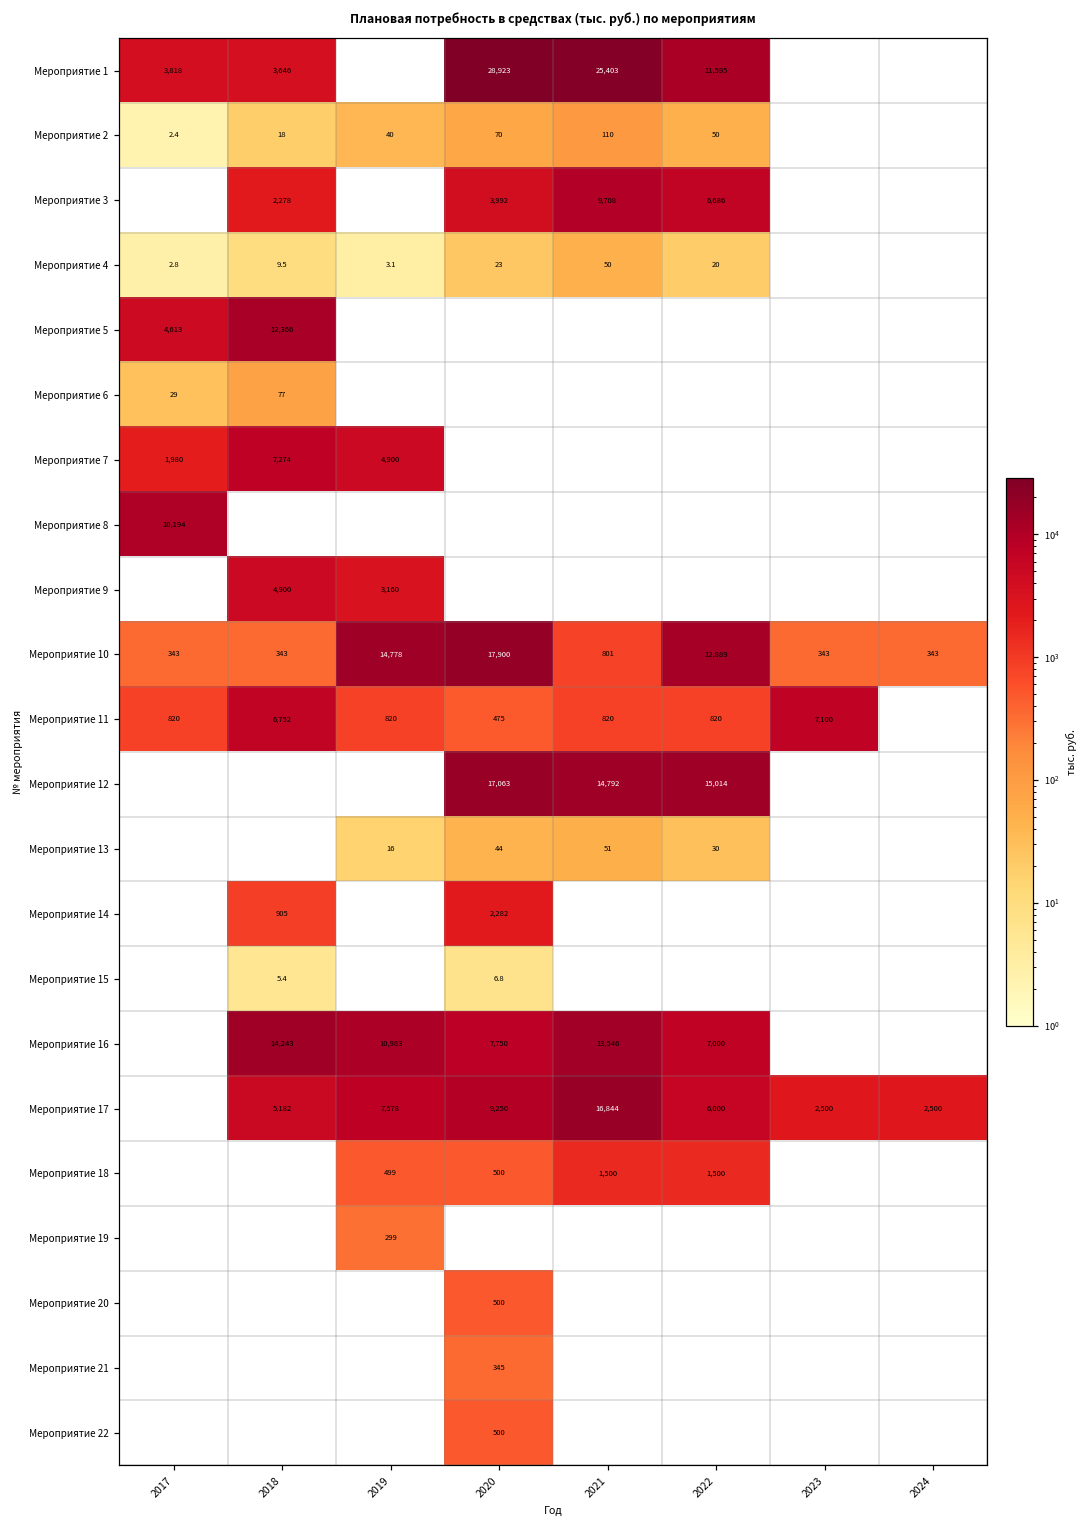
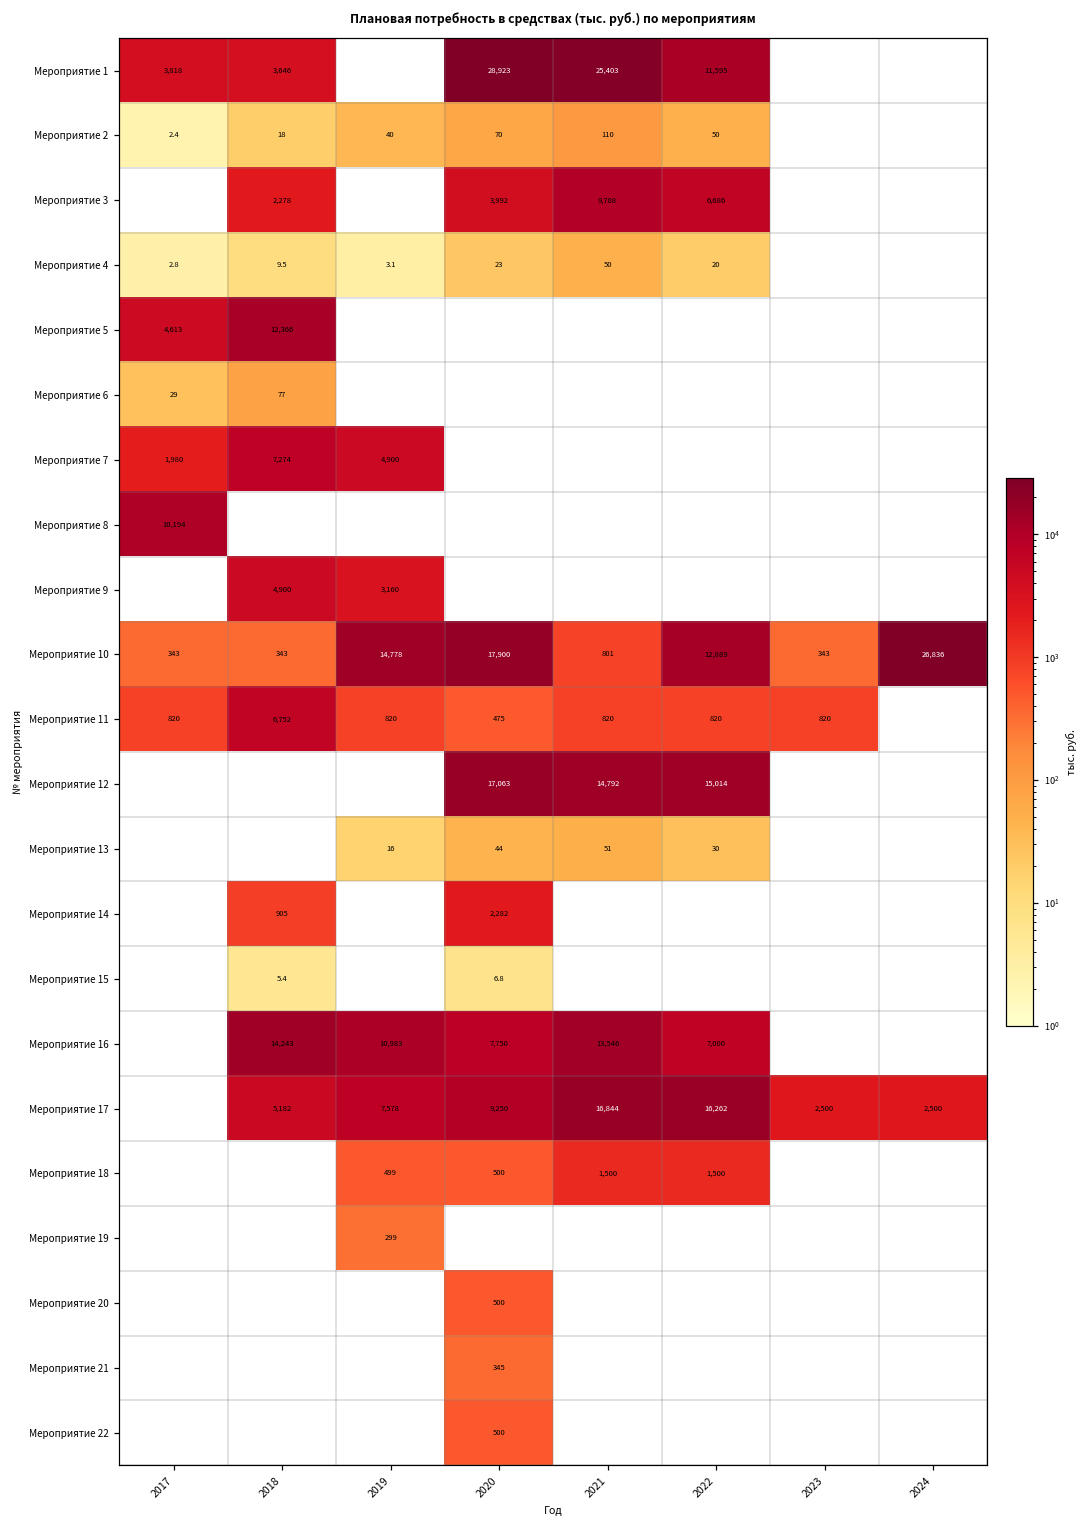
  {
    "Мероприятие 1": {
      "2017": "3,818",
      "2018": "3,646",
      "2020": "28,923",
      "2021": "25,403",
      "2022": "11,595"
    },
    "Мероприятие 2": {
      "2017": "2.4",
      "2018": "18",
      "2019": "40",
      "2020": "70",
      "2021": "110",
      "2022": "50"
    },
    "Мероприятие 3": {
      "2018": "2,278",
      "2020": "3,992",
      "2021": "9,708",
      "2022": "6,686"
    },
    "Мероприятие 4": {
      "2017": "2.8",
      "2018": "9.5",
      "2019": "3.1",
      "2020": "23",
      "2021": "50",
      "2022": "20"
    },
    "Мероприятие 5": {
      "2017": "4,613",
      "2018": "12,366"
    },
    "Мероприятие 6": {
      "2017": "29",
      "2018": "77"
    },
    "Мероприятие 7": {
      "2017": "1,980",
      "2018": "7,274",
      "2019": "4,900"
    },
    "Мероприятие 8": {
      "2017": "10,194"
    },
    "Мероприятие 9": {
      "2018": "4,900",
      "2019": "3,160"
    },
    "Мероприятие 10": {
      "2017": "343",
      "2018": "343",
      "2019": "14,778",
      "2020": "17,900",
      "2021": "801",
      "2022": "12,889",
      "2023": "343",
-     "2024": "343"
+     "2024": "26,836"
    },
    "Мероприятие 11": {
      "2017": "820",
      "2018": "6,752",
      "2019": "820",
      "2020": "475",
      "2021": "820",
      "2022": "820",
-     "2023": "7,100"
+     "2023": "820"
    },
    "Мероприятие 12": {
      "2020": "17,063",
      "2021": "14,792",
      "2022": "15,014"
    },
    "Мероприятие 13": {
      "2019": "16",
      "2020": "44",
      "2021": "51",
      "2022": "30"
    },
    "Мероприятие 14": {
      "2018": "905",
      "2020": "2,282"
    },
    "Мероприятие 15": {
      "2018": "5.4",
      "2020": "6.8"
    },
    "Мероприятие 16": {
      "2018": "14,243",
      "2019": "10,983",
      "2020": "7,750",
      "2021": "13,546",
      "2022": "7,000"
    },
    "Мероприятие 17": {
      "2018": "5,182",
      "2019": "7,578",
      "2020": "9,250",
      "2021": "16,844",
-     "2022": "6,000",
+     "2022": "16,262",
      "2023": "2,500",
      "2024": "2,500"
    },
    "Мероприятие 18": {
      "2019": "499",
      "2020": "500",
      "2021": "1,500",
      "2022": "1,500"
    },
    "Мероприятие 19": {
      "2019": "299"
    },
    "Мероприятие 20": {
      "2020": "500"
    },
    "Мероприятие 21": {
      "2020": "345"
    },
    "Мероприятие 22": {
      "2020": "500"
    }
  }
